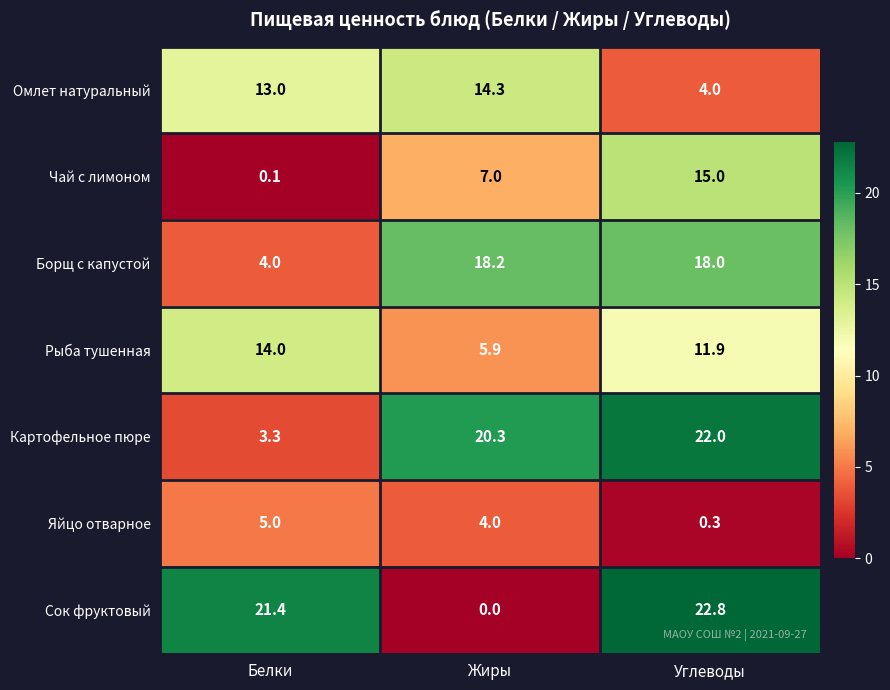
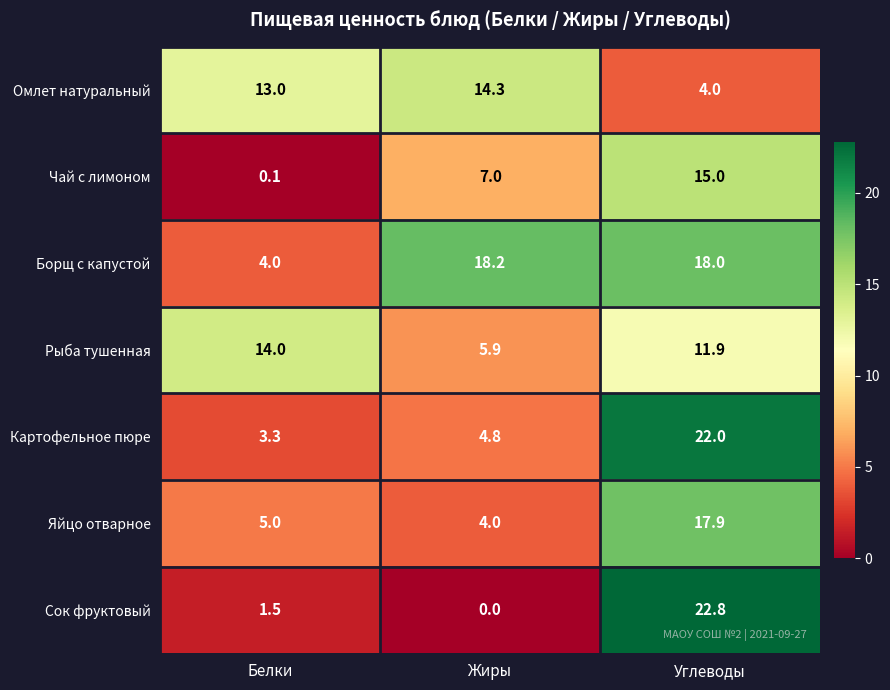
  {
    "Омлет натуральный": {
      "Белки": 13.0,
      "Жиры": 14.3,
      "Углеводы": 4.0
    },
    "Чай с лимоном": {
      "Белки": 0.1,
      "Жиры": 7.0,
      "Углеводы": 15.0
    },
    "Борщ с капустой": {
      "Белки": 4.0,
      "Жиры": 18.2,
      "Углеводы": 18.0
    },
    "Рыба тушенная": {
      "Белки": 14.0,
      "Жиры": 5.9,
      "Углеводы": 11.9
    },
    "Картофельное пюре": {
      "Белки": 3.3,
-     "Жиры": 20.3,
+     "Жиры": 4.8,
      "Углеводы": 22.0
    },
    "Яйцо отварное": {
      "Белки": 5.0,
      "Жиры": 4.0,
-     "Углеводы": 0.3
+     "Углеводы": 17.9
    },
    "Сок фруктовый": {
-     "Белки": 21.4,
+     "Белки": 1.5,
      "Жиры": 0.0
    }
  }
